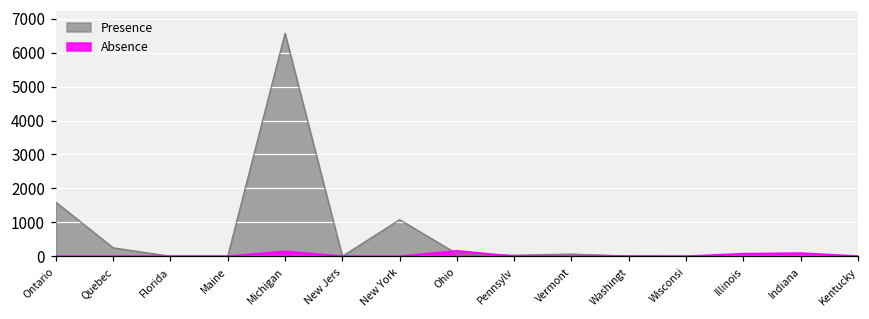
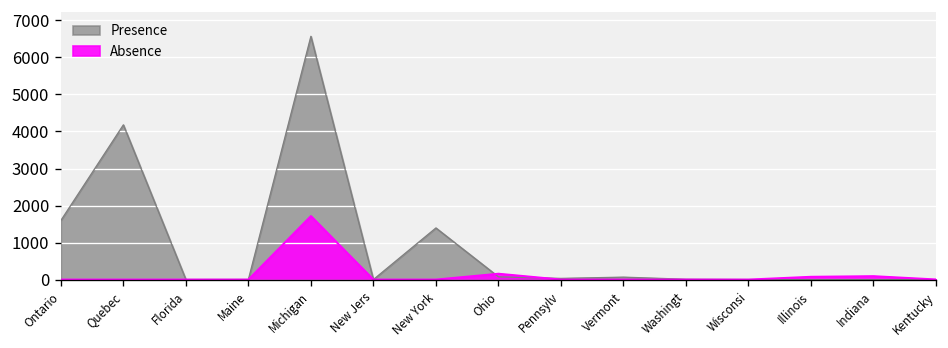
  {
    "Presence": {
      "Ontario": 1600,
-     "Quebec": 300,
+     "Quebec": 4200,
      "Michigan": 6600,
-     "New York": 1100,
+     "New York": 1400,
      "Ohio": 100,
      "Indiana": 0
    },
    "Absence": {
      "Ontario": 0,
      "Quebec": 0,
-     "Michigan": 100,
+     "Michigan": 1700,
      "New York": 0,
      "Ohio": 200,
      "Indiana": 100
    }
  }
